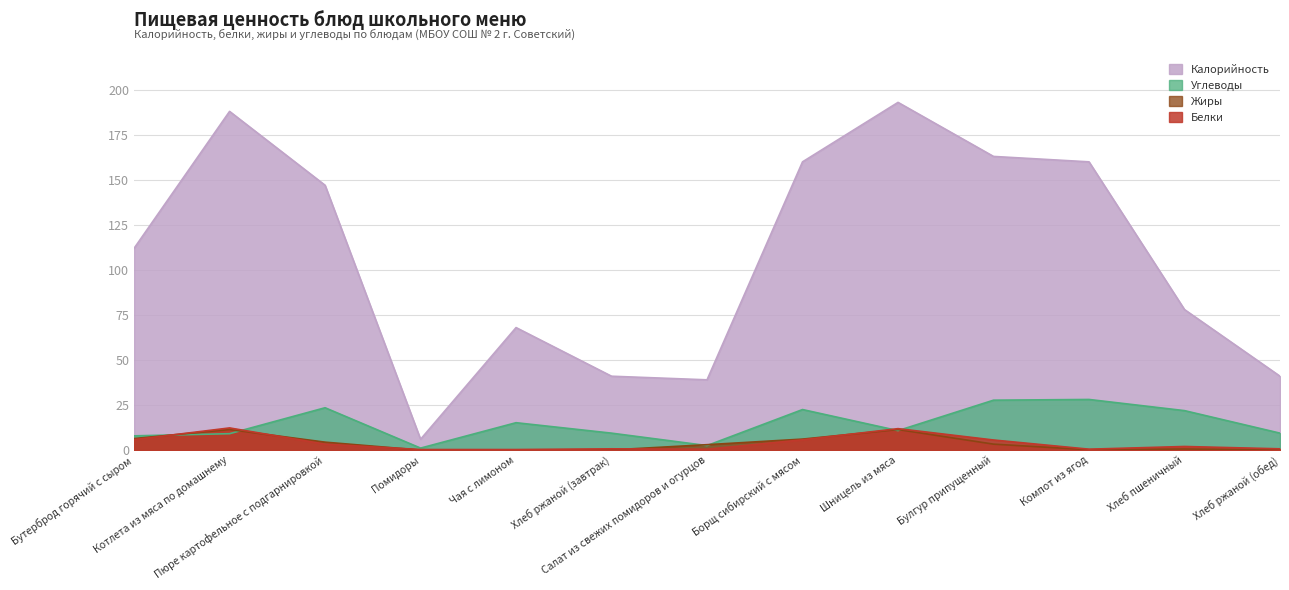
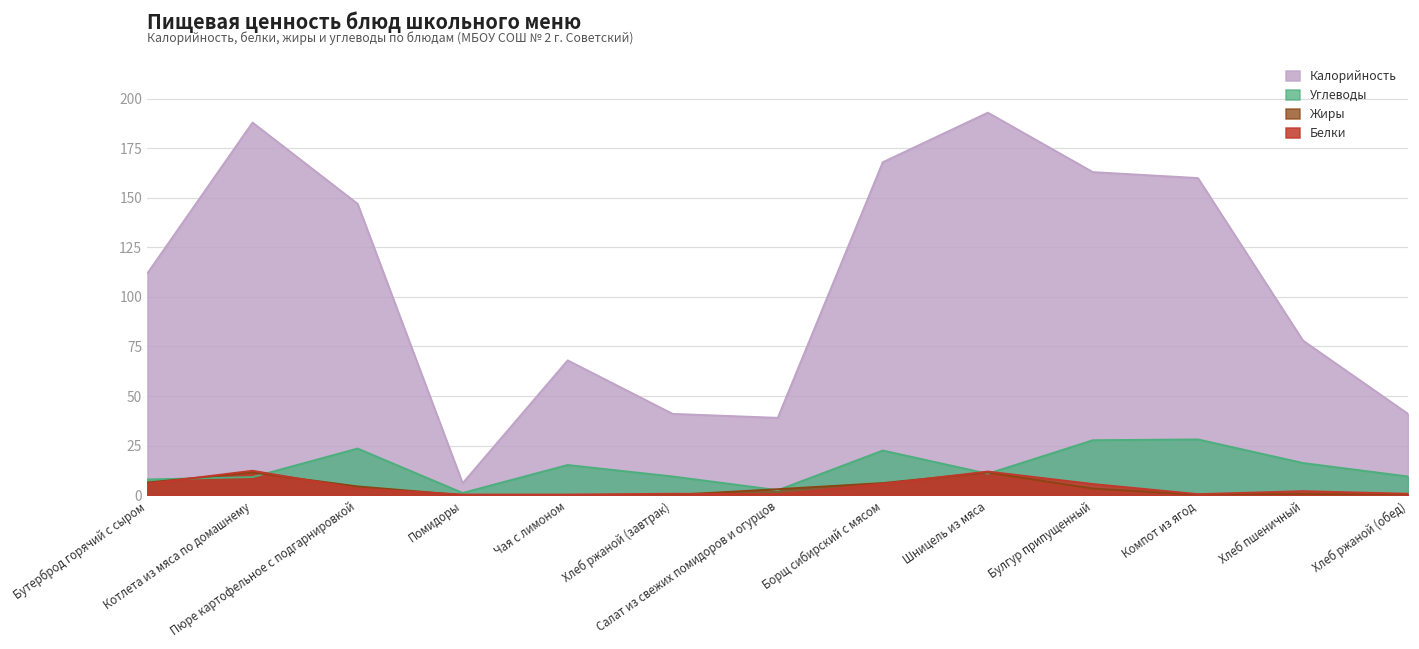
  {
    "Калорийность": {
      "Бутерброд горячий с сыром": 112,
      "Котлета из мяса по домашнему": 188,
      "Пюре картофельное с подгарнировкой": 147,
      "Помидоры": 6,
      "Чая с лимоном": 68,
      "Хлеб ржаной (завтрак)": 41,
      "Салат из свежих помидоров и огурцов": 39,
-     "Борщ сибирский с мясом": 160,
+     "Борщ сибирский с мясом": 168,
      "Шницель из мяса": 193,
      "Булгур припущенный": 163,
      "Компот из ягод": 160,
      "Хлеб пшеничный": 78,
      "Хлеб ржаной (обед)": 41
    },
    "Углеводы": {
      "Бутерброд горячий с сыром": 8,
      "Котлета из мяса по домашнему": 9,
      "Пюре картофельное с подгарнировкой": 24,
      "Чая с лимоном": 15,
      "Хлеб ржаной (завтрак)": 9,
      "Борщ сибирский с мясом": 23,
      "Булгур припущенный": 28,
      "Компот из ягод": 28,
-     "Хлеб пшеничный": 22,
+     "Хлеб пшеничный": 16,
      "Хлеб ржаной (обед)": 9
    }
  }
